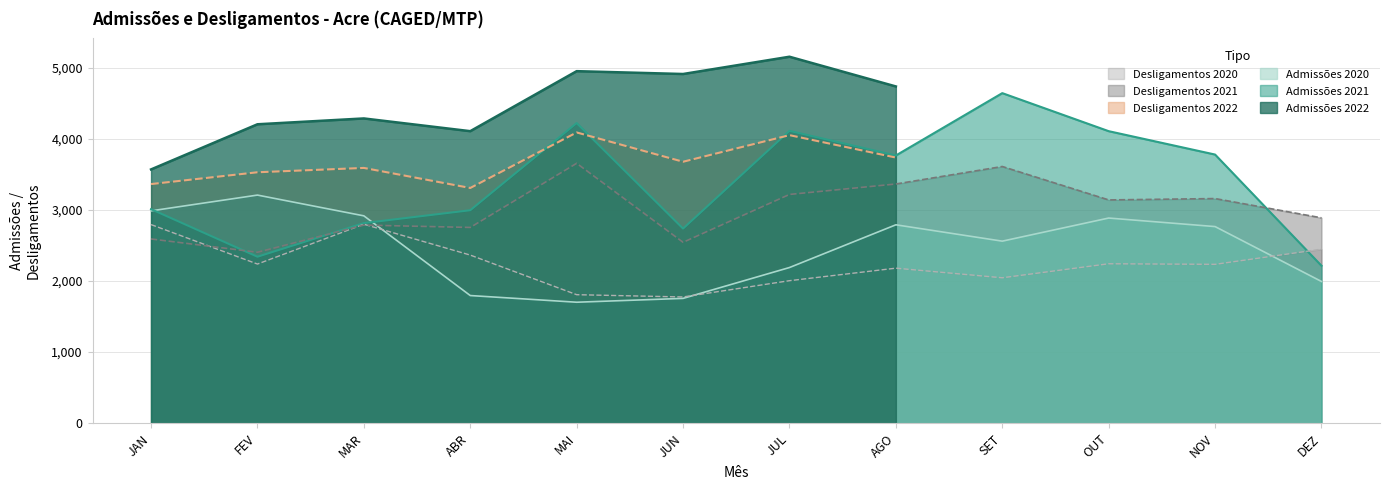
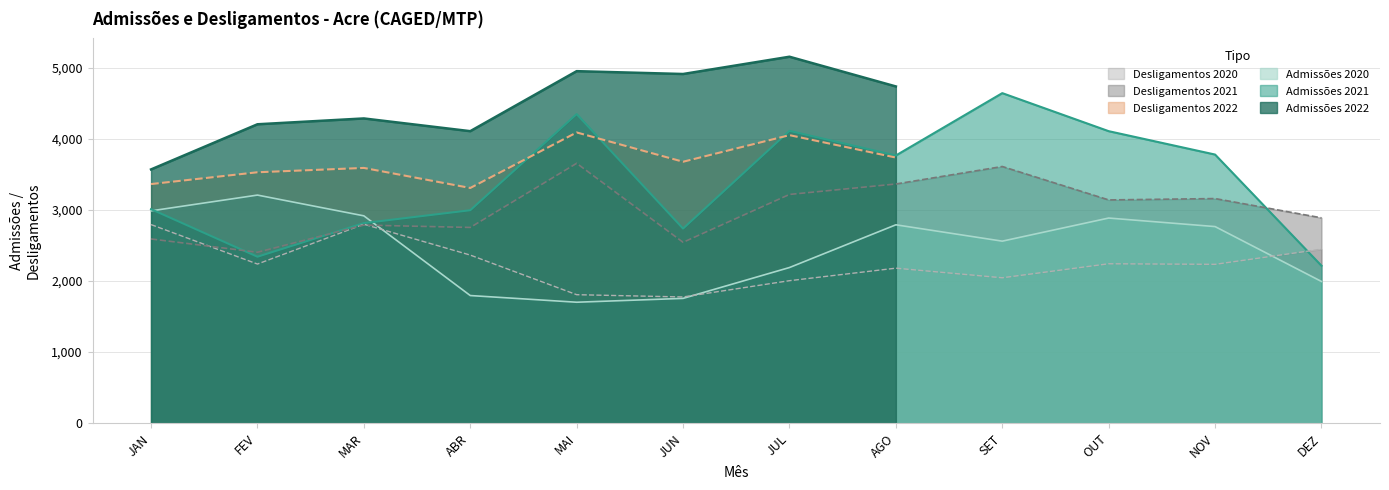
  {
    "Desligamentos 2021": {
      "JAN": "2,600",
      "FEV": "2,400",
      "ABR": "2,800",
      "MAI": "3,700",
      "JUN": "2,500",
      "JUL": "3,200",
      "AGO": "3,400",
      "SET": "3,600",
      "OUT": "3,100",
      "NOV": "3,200",
      "DEZ": "2,900"
    },
    "Desligamentos 2022": {
      "JAN": "3,400",
      "FEV": "3,500",
      "MAR": "3,600",
      "ABR": "3,300",
      "MAI": "4,100",
      "JUN": "3,700",
      "JUL": "4,100"
    },
    "Admissões 2021": {
      "FEV": "2,300",
      "ABR": "3,000",
-     "MAI": "4,200",
+     "MAI": "4,300",
      "JUN": "2,700",
      "JUL": "4,100",
      "SET": "4,600",
      "OUT": "4,100",
      "NOV": "3,800",
      "DEZ": "2,200"
    },
    "Admissões 2022": {
      "JAN": "3,600",
      "FEV": "4,200",
      "MAR": "4,300",
      "ABR": "4,100",
      "MAI": "5,000",
      "JUN": "4,900",
      "JUL": "5,200",
      "AGO": "4,700"
    }
  }
